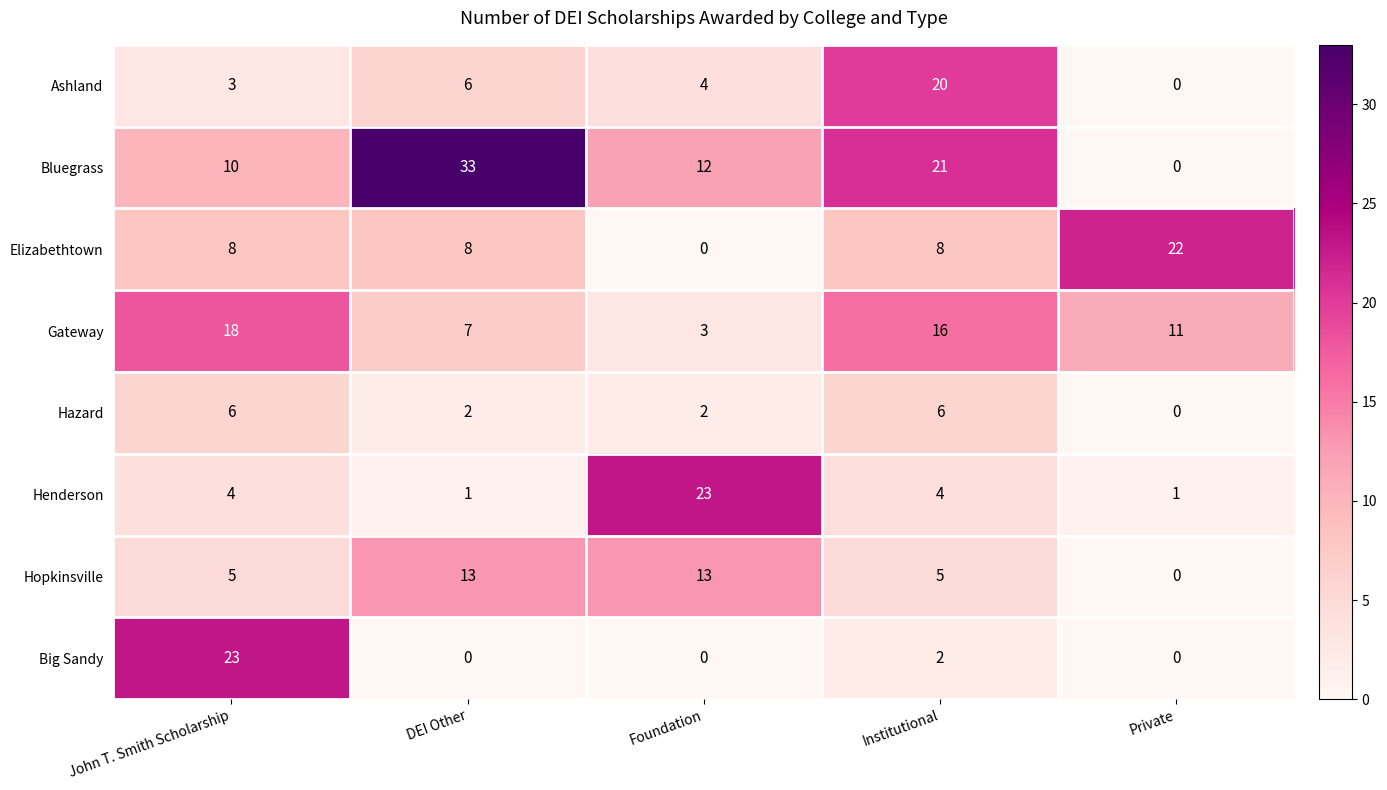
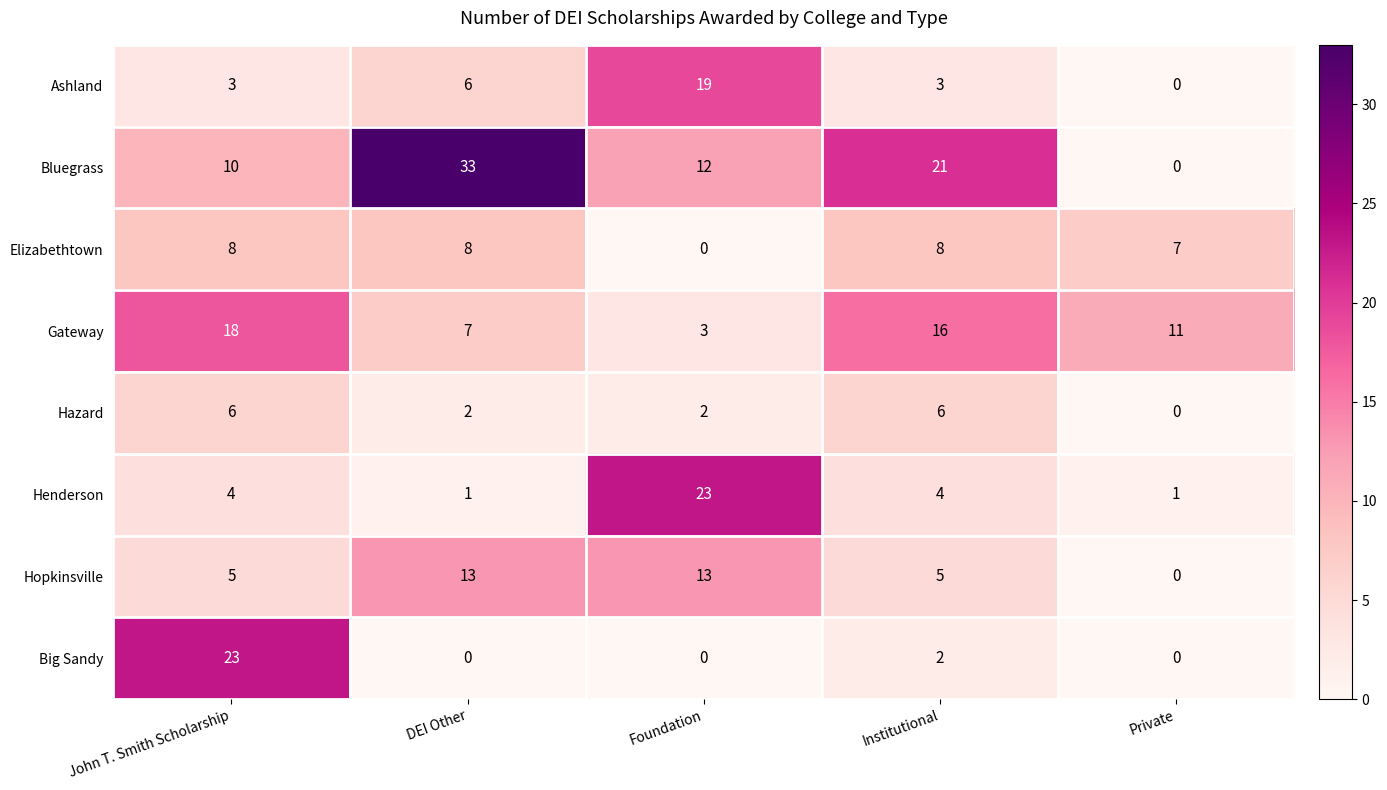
  {
    "Ashland": {
      "John T. Smith Scholarship": 3,
      "DEI Other": 6,
-     "Foundation": 4,
-     "Institutional": 20,
+     "Foundation": 19,
+     "Institutional": 3,
      "Private": 0
    },
    "Bluegrass": {
      "John T. Smith Scholarship": 10,
      "DEI Other": 33,
      "Foundation": 12,
      "Institutional": 21,
      "Private": 0
    },
    "Elizabethtown": {
      "John T. Smith Scholarship": 8,
      "DEI Other": 8,
      "Foundation": 0,
      "Institutional": 8,
-     "Private": 22
+     "Private": 7
    },
    "Gateway": {
      "John T. Smith Scholarship": 18,
      "DEI Other": 7,
      "Foundation": 3,
      "Institutional": 16,
      "Private": 11
    },
    "Hazard": {
      "John T. Smith Scholarship": 6,
      "DEI Other": 2,
      "Foundation": 2,
      "Institutional": 6,
      "Private": 0
    },
    "Henderson": {
      "John T. Smith Scholarship": 4,
      "DEI Other": 1,
      "Foundation": 23,
      "Institutional": 4,
      "Private": 1
    },
    "Hopkinsville": {
      "John T. Smith Scholarship": 5,
      "DEI Other": 13,
      "Foundation": 13,
      "Institutional": 5,
      "Private": 0
    },
    "Big Sandy": {
      "John T. Smith Scholarship": 23,
      "DEI Other": 0,
      "Foundation": 0,
      "Institutional": 2,
      "Private": 0
    }
  }
